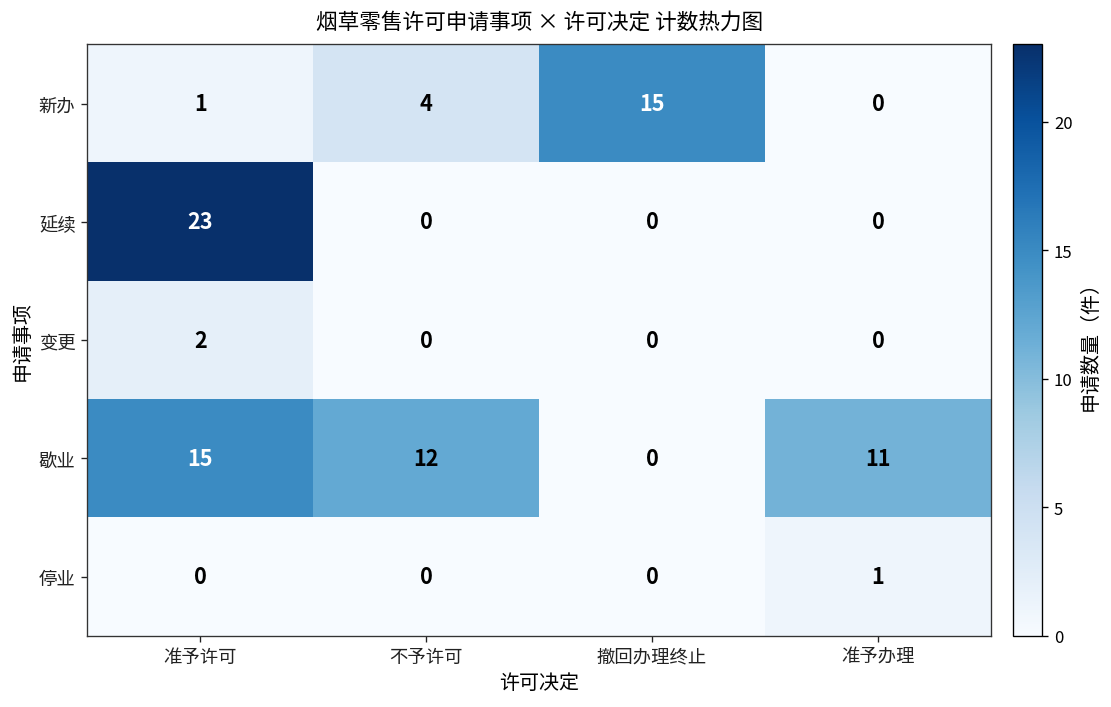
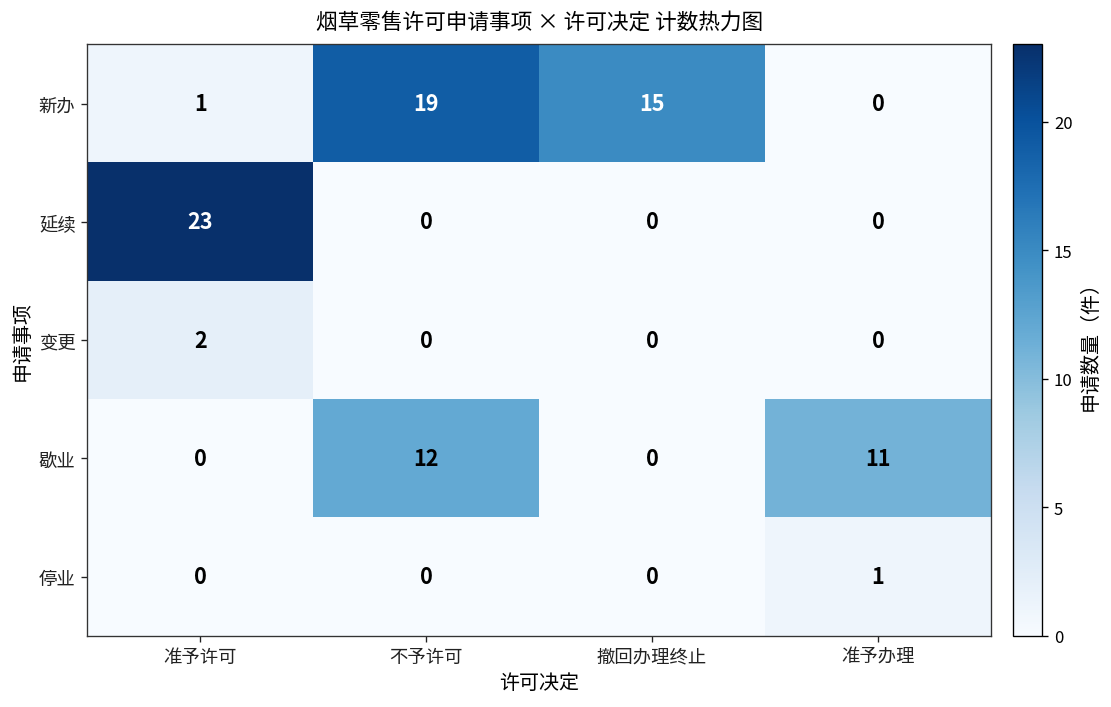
  {
    "新办": {
      "准予许可": 1,
-     "不予许可": 4,
+     "不予许可": 19,
      "撤回办理终止": 15,
      "准予办理": 0
    },
    "延续": {
      "准予许可": 23,
      "不予许可": 0,
      "撤回办理终止": 0,
      "准予办理": 0
    },
    "变更": {
      "准予许可": 2,
      "不予许可": 0,
      "撤回办理终止": 0,
      "准予办理": 0
    },
    "歇业": {
-     "准予许可": 15,
+     "准予许可": 0,
      "不予许可": 12,
      "撤回办理终止": 0,
      "准予办理": 11
    },
    "停业": {
      "准予许可": 0,
      "不予许可": 0,
      "撤回办理终止": 0,
      "准予办理": 1
    }
  }
